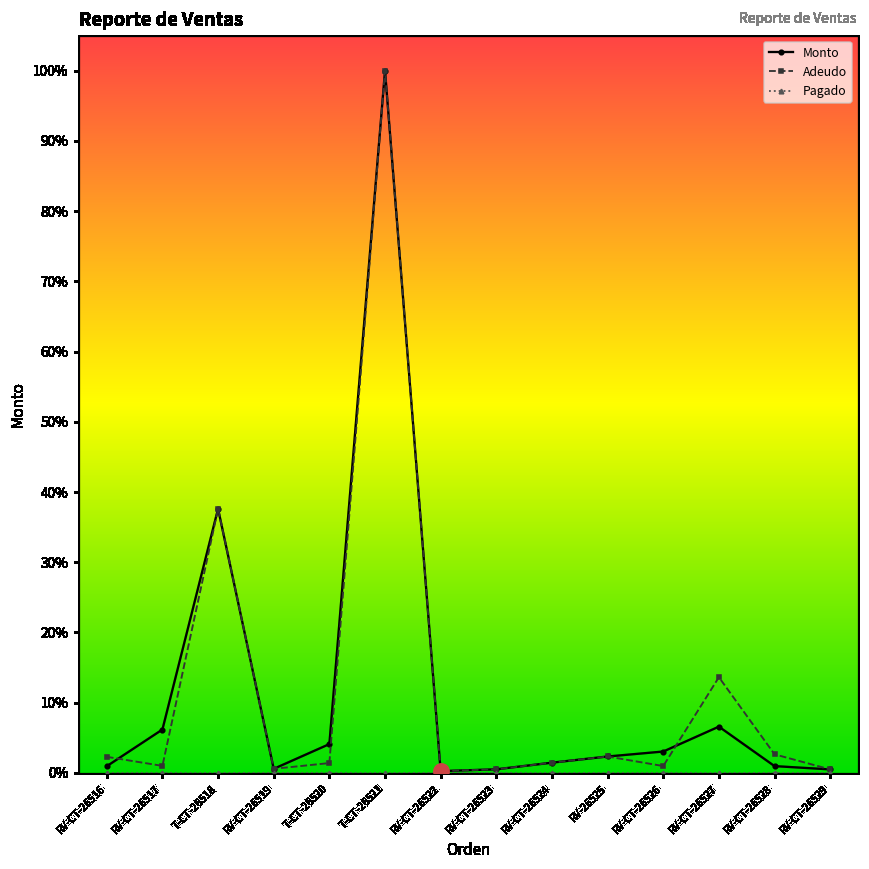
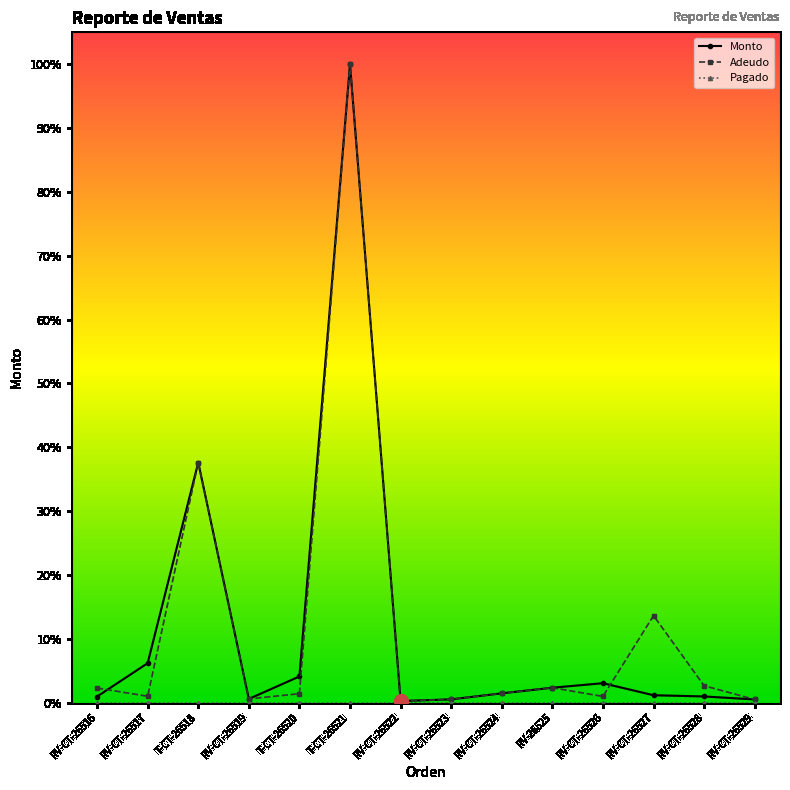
  {
    "Monto": {
      "RV-CT-26516": "1%",
      "RV-CT-26517": "6%",
      "T-CT-26520": "4%",
      "RV-CT-26526": "3%",
-     "RV-CT-26527": "7%",
+     "RV-CT-26527": "1%",
      "RV-CT-26528": "1%"
    }
  }
